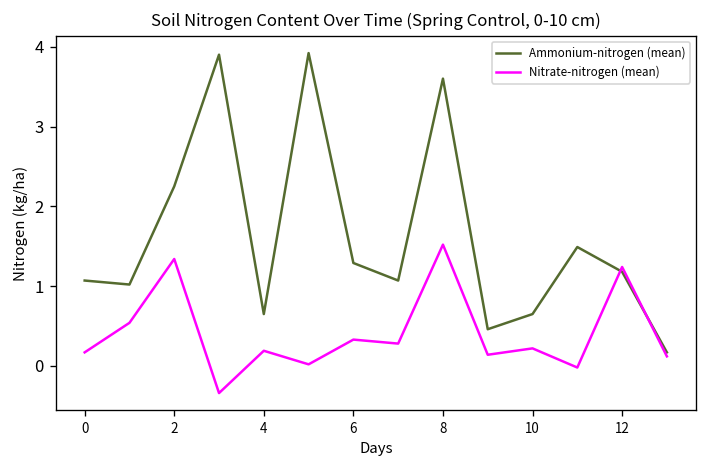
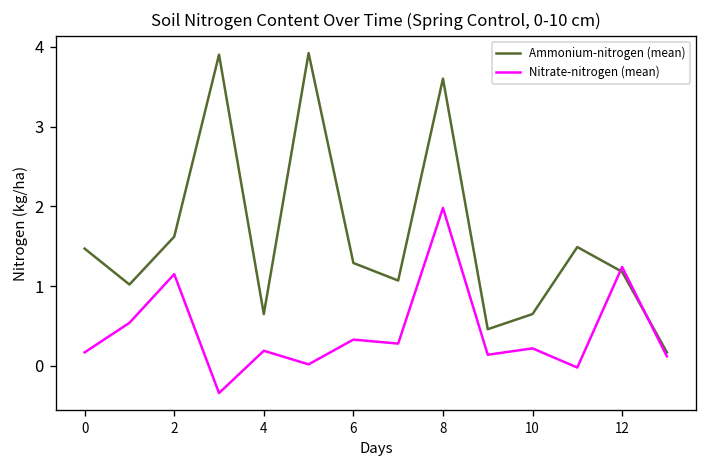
  {
    "Ammonium-nitrogen (mean)": {
-     "0": 1.1,
-     "2": 2.3,
+     "0": 1.5,
+     "2": 1.6,
      "4": 0.7,
      "6": 1.3,
      "8": 3.6,
      "10": 0.7,
      "12": 1.2
    },
    "Nitrate-nitrogen (mean)": {
      "0": 0.2,
-     "2": 1.3,
+     "2": 1.2,
      "4": 0.2,
      "6": 0.3,
-     "8": 1.5,
+     "8": 2.0,
      "10": 0.2,
      "12": 1.2
    }
  }
